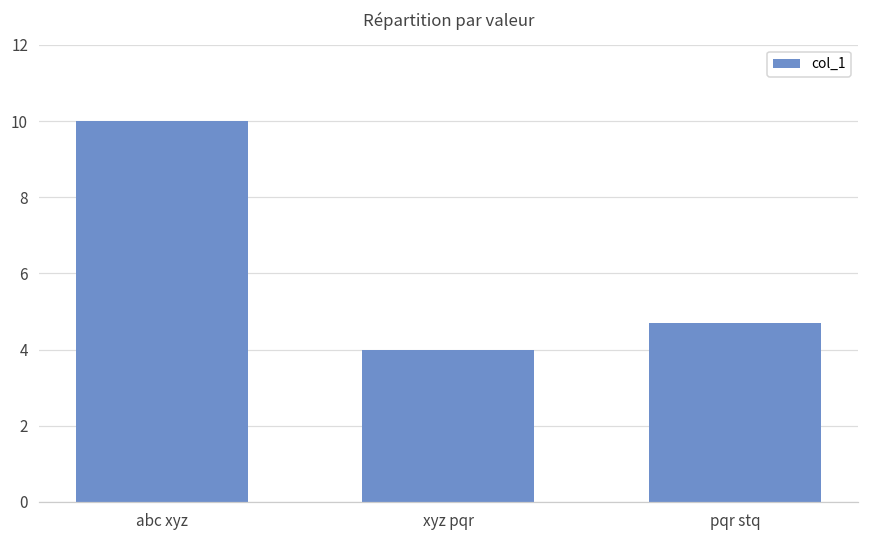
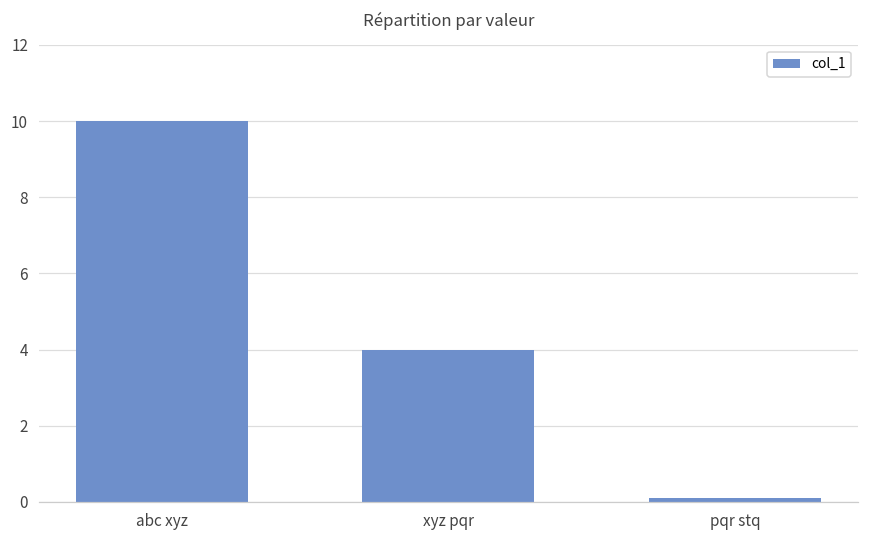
  {
    "abc xyz": 10.0,
    "xyz pqr": 4.0,
-   "pqr stq": 4.7
+   "pqr stq": 0.1
  }
